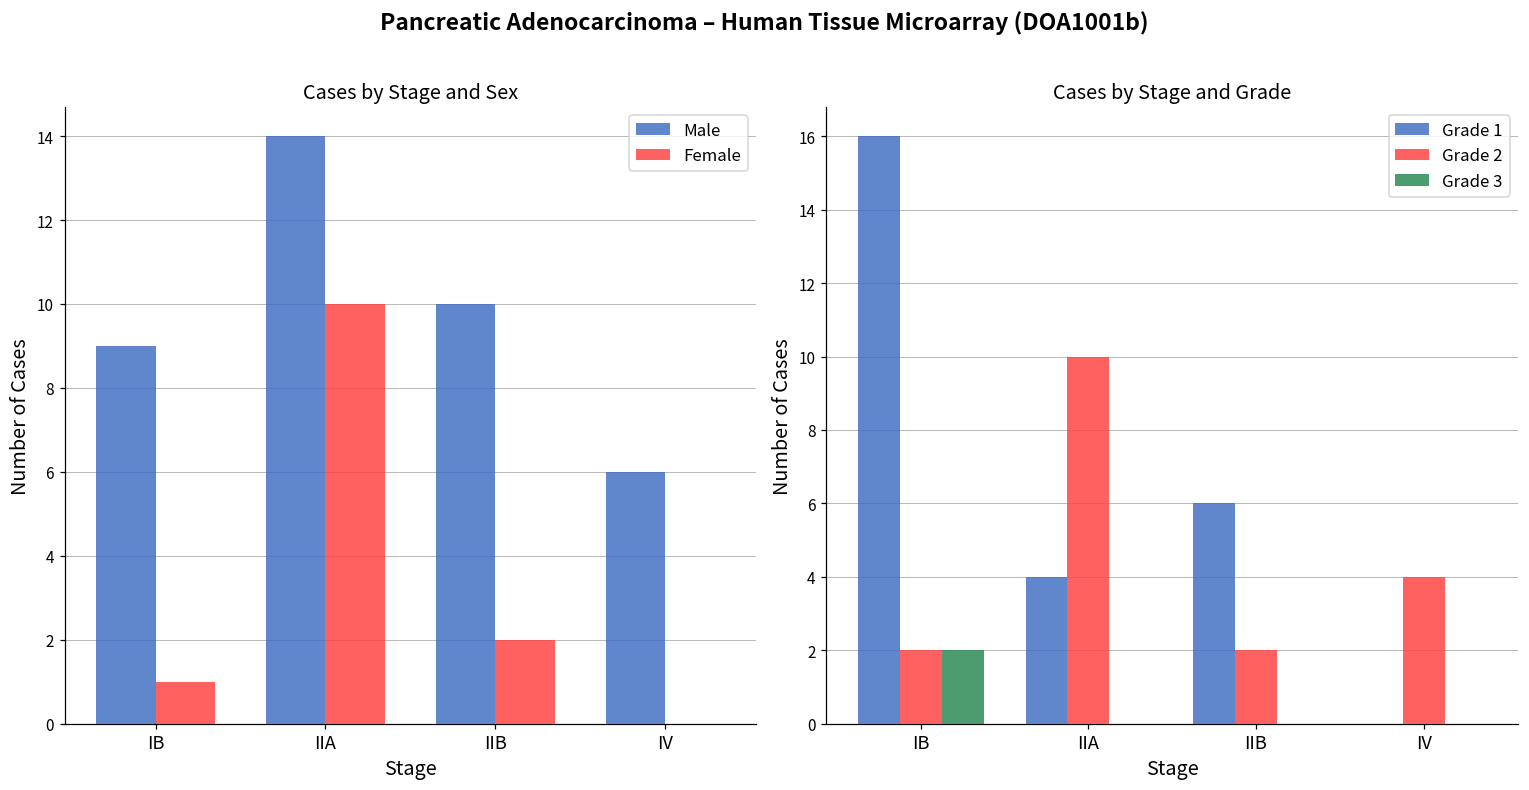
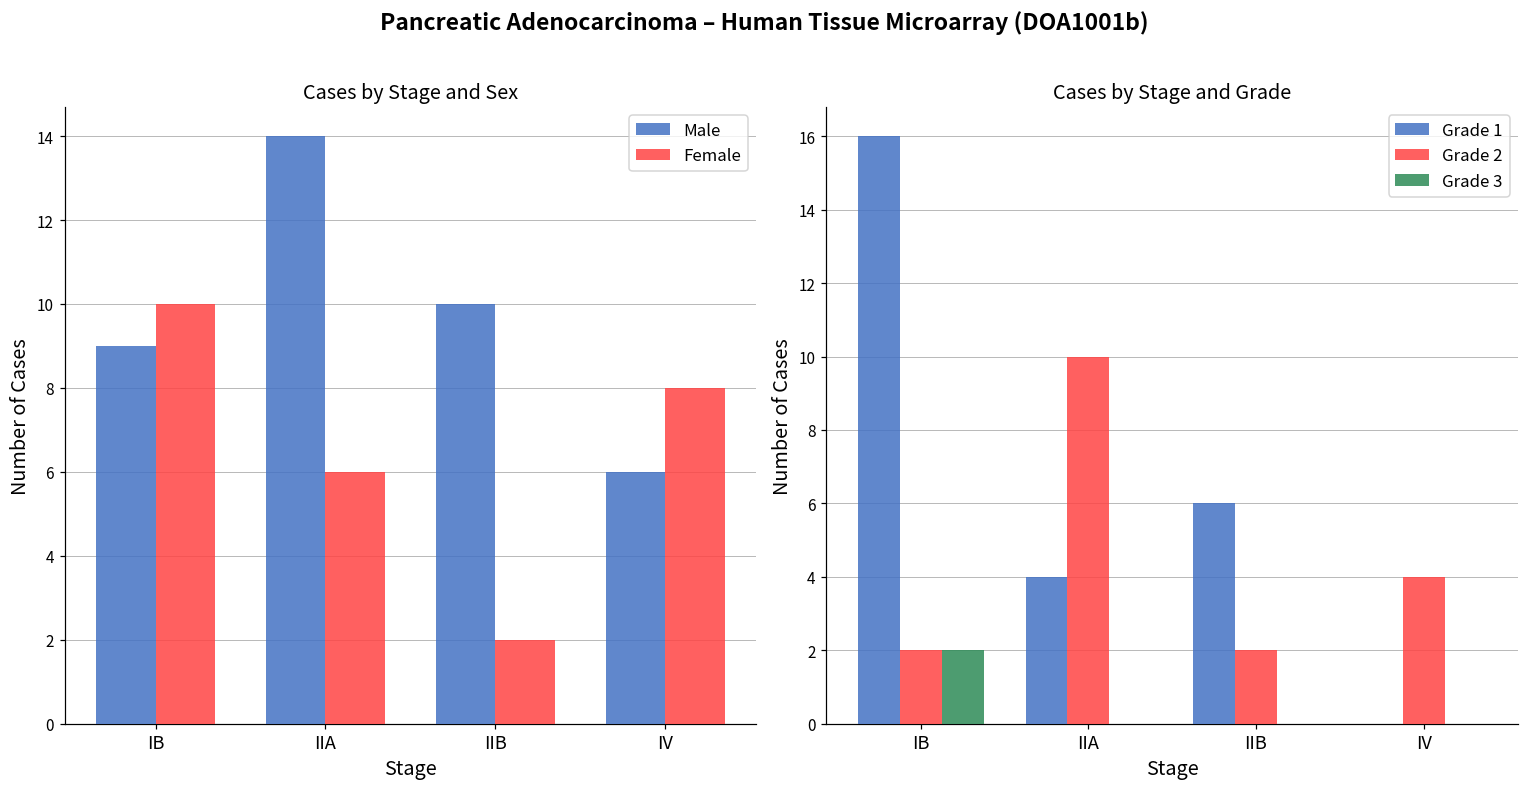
  {
    "Cases by Stage and Sex": {
      "Male": {
        "IB": 9,
        "IIA": 14,
        "IIB": 10,
        "IV": 6
      },
      "Female": {
-       "IB": 1,
-       "IIA": 10,
+       "IB": 10,
+       "IIA": 6,
        "IIB": 2,
-       "IV": 0
+       "IV": 8
      }
    },
    "Cases by Stage and Grade": {
      "Grade 1": {
        "IB": 16.0,
        "IIA": 4.0,
        "IIB": 6.0,
        "IV": 0.0
      },
      "Grade 2": {
        "IB": 2.0,
        "IIA": 10.0,
        "IIB": 2.0,
        "IV": 4.0
      },
      "Grade 3": {
        "IB": 2.0,
        "IIA": 0.0,
        "IIB": 0.0,
        "IV": 0.0
      }
    }
  }
